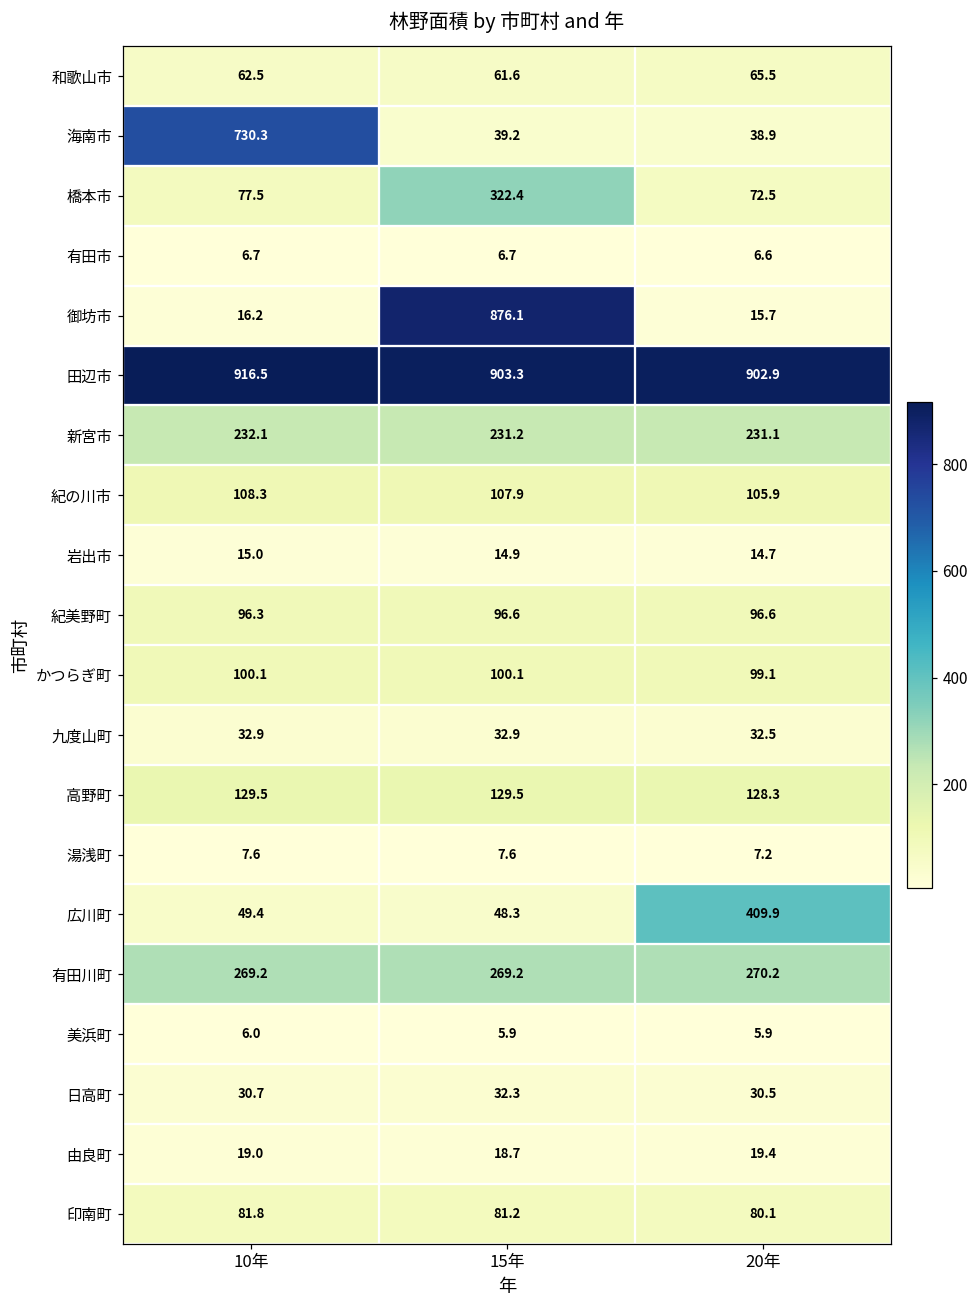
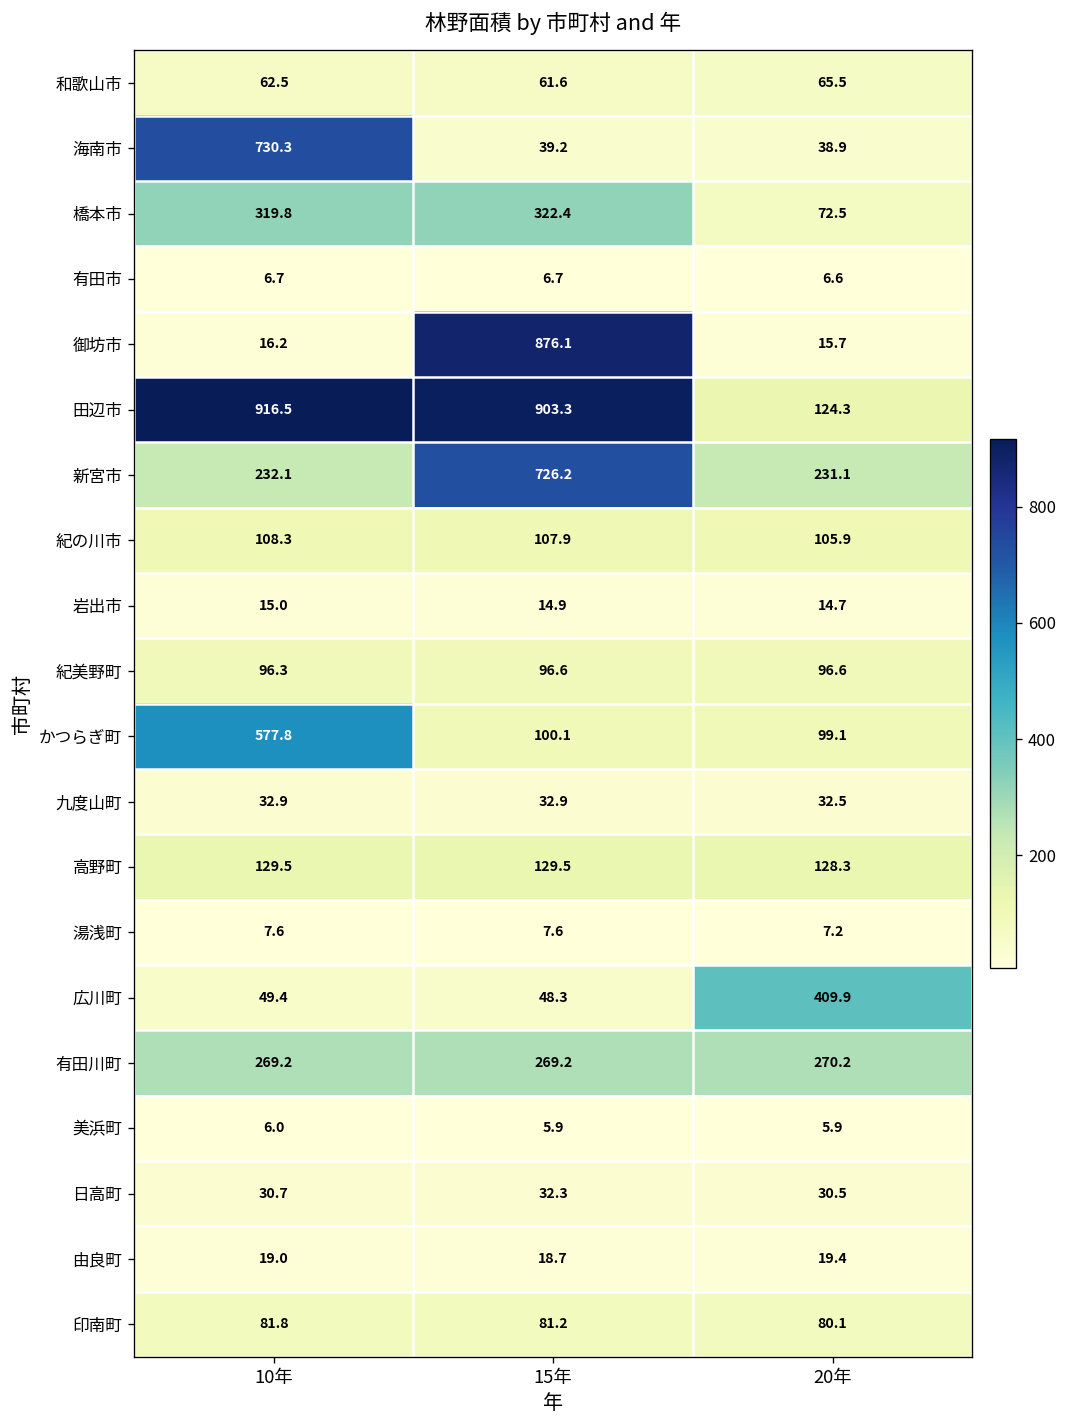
  {
    "和歌山市": {
      "10年": 62.5,
      "15年": 61.6,
      "20年": 65.5
    },
    "海南市": {
      "10年": 730.3,
      "15年": 39.2,
      "20年": 38.9
    },
    "橋本市": {
-     "10年": 77.5,
+     "10年": 319.8,
      "15年": 322.4,
      "20年": 72.5
    },
    "有田市": {
      "10年": 6.7,
      "15年": 6.7,
      "20年": 6.6
    },
    "御坊市": {
      "10年": 16.2,
      "15年": 876.1,
      "20年": 15.7
    },
    "田辺市": {
      "10年": 916.5,
      "15年": 903.3,
-     "20年": 902.9
+     "20年": 124.3
    },
    "新宮市": {
      "10年": 232.1,
-     "15年": 231.2,
+     "15年": 726.2,
      "20年": 231.1
    },
    "紀の川市": {
      "10年": 108.3,
      "15年": 107.9,
      "20年": 105.9
    },
    "岩出市": {
      "10年": 15.0,
      "15年": 14.9,
      "20年": 14.7
    },
    "紀美野町": {
      "10年": 96.3,
      "15年": 96.6,
      "20年": 96.6
    },
    "かつらぎ町": {
-     "10年": 100.1,
+     "10年": 577.8,
      "15年": 100.1,
      "20年": 99.1
    },
    "九度山町": {
      "10年": 32.9,
      "15年": 32.9,
      "20年": 32.5
    },
    "高野町": {
      "10年": 129.5,
      "15年": 129.5,
      "20年": 128.3
    },
    "湯浅町": {
      "10年": 7.6,
      "15年": 7.6,
      "20年": 7.2
    },
    "広川町": {
      "10年": 49.4,
      "15年": 48.3,
      "20年": 409.9
    },
    "有田川町": {
      "10年": 269.2,
      "15年": 269.2,
      "20年": 270.2
    },
    "美浜町": {
      "10年": 6.0,
      "15年": 5.9,
      "20年": 5.9
    },
    "日高町": {
      "10年": 30.7,
      "15年": 32.3,
      "20年": 30.5
    },
    "由良町": {
      "10年": 19.0,
      "15年": 18.7,
      "20年": 19.4
    },
    "印南町": {
      "10年": 81.8,
      "15年": 81.2,
      "20年": 80.1
    }
  }
